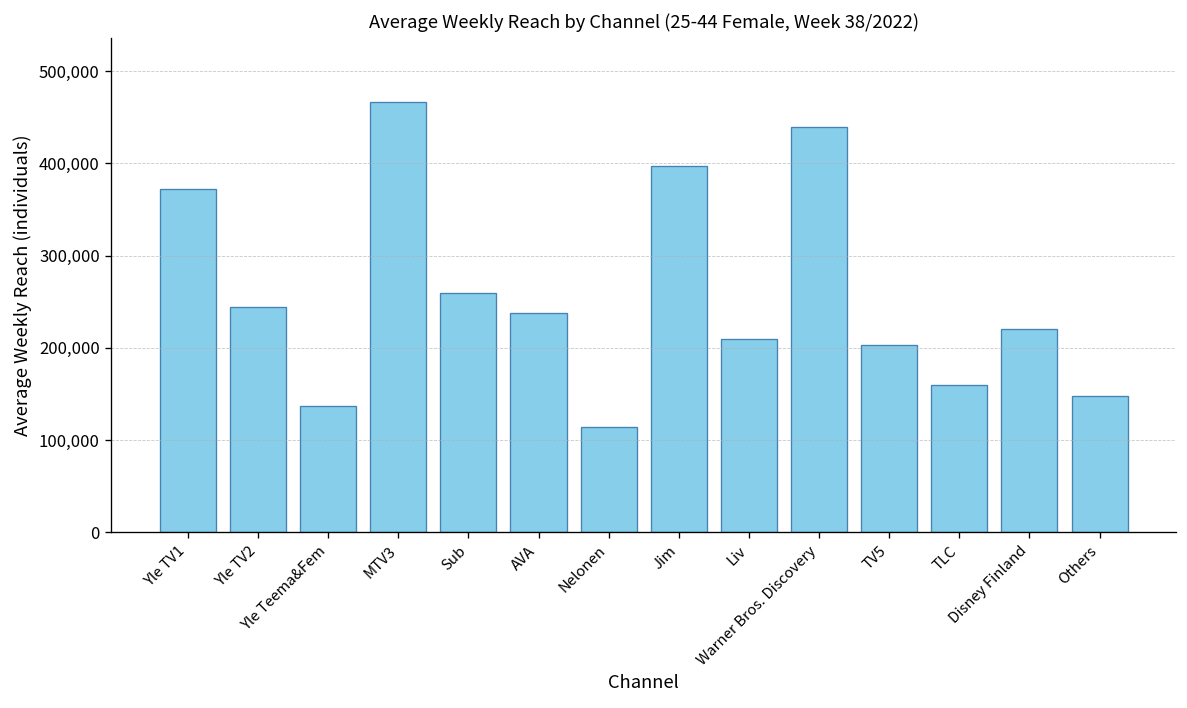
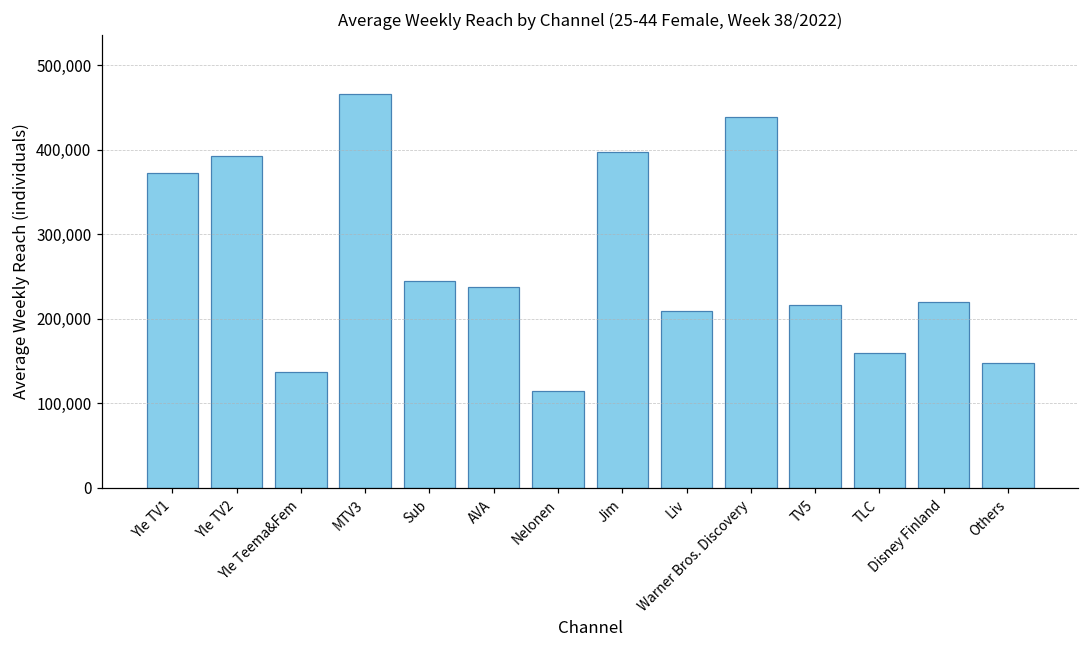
  {
    "Yle TV1": "370,000",
-   "Yle TV2": "240,000",
+   "Yle TV2": "390,000",
    "Yle Teema&Fem": "140,000",
    "MTV3": "470,000",
-   "Sub": "260,000",
+   "Sub": "240,000",
    "AVA": "240,000",
    "Nelonen": "110,000",
    "Jim": "400,000",
    "Liv": "210,000",
    "Warner Bros. Discovery": "440,000",
-   "TV5": "200,000",
+   "TV5": "220,000",
    "TLC": "160,000",
    "Disney Finland": "220,000",
    "Others": "150,000"
  }
